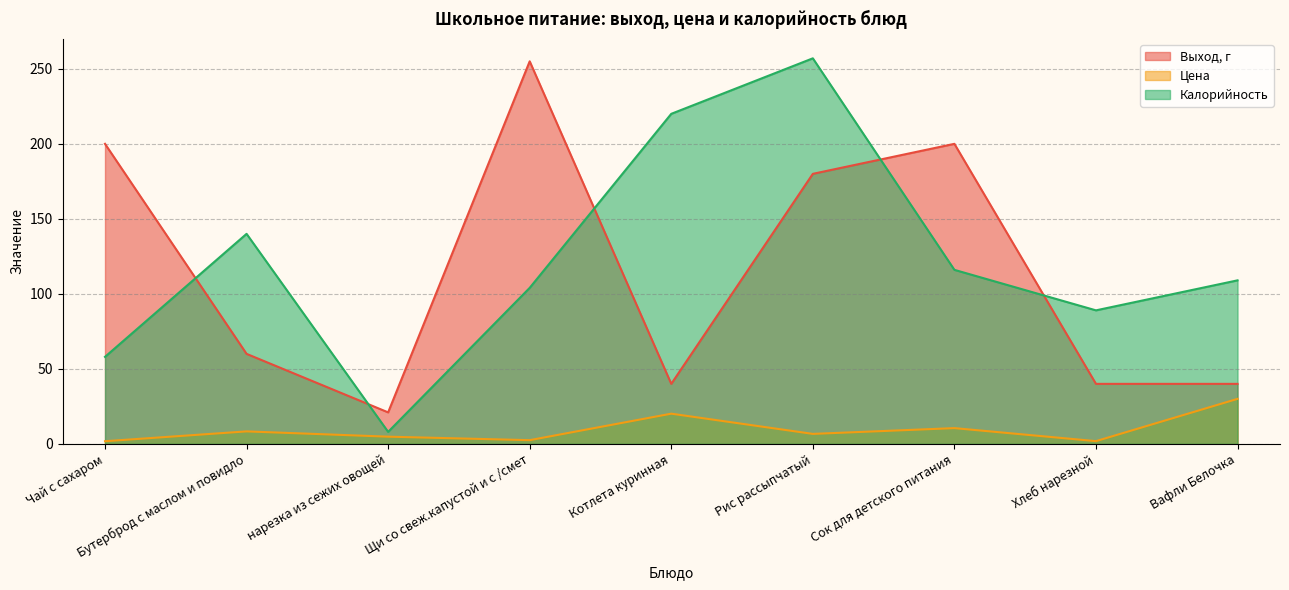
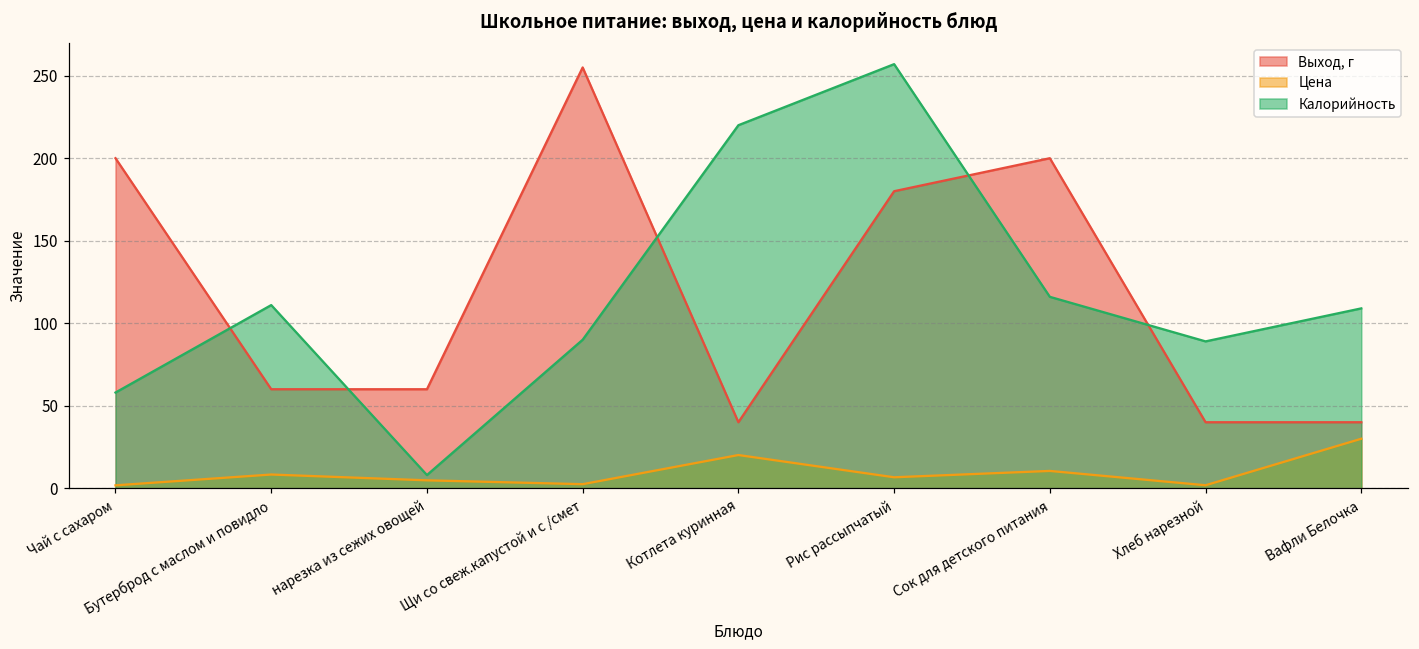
  {
    "Выход, г": {
      "Чай с сахаром": 200,
      "Бутерброд с маслом и повидло": 60,
-     "нарезка из сежих овощей": 21,
+     "нарезка из сежих овощей": 60,
      "Щи со свеж.капустой и с /смет": 255,
      "Котлета куринная": 40,
      "Рис рассыпчатый": 180,
      "Сок для детского питания": 200,
      "Хлеб нарезной": 40,
      "Вафли Белочка": 40
    },
    "Цена": {
      "Чай с сахаром": 2,
      "Бутерброд с маслом и повидло": 8,
      "нарезка из сежих овощей": 5,
      "Щи со свеж.капустой и с /смет": 2,
      "Котлета куринная": 20,
      "Рис рассыпчатый": 7,
      "Сок для детского питания": 11,
      "Хлеб нарезной": 2,
      "Вафли Белочка": 30
    },
    "Калорийность": {
      "Чай с сахаром": 58,
-     "Бутерброд с маслом и повидло": 140,
+     "Бутерброд с маслом и повидло": 111,
      "нарезка из сежих овощей": 8,
-     "Щи со свеж.капустой и с /смет": 104,
+     "Щи со свеж.капустой и с /смет": 90,
      "Котлета куринная": 220,
      "Рис рассыпчатый": 257,
      "Сок для детского питания": 116,
      "Хлеб нарезной": 89,
      "Вафли Белочка": 109
    }
  }
